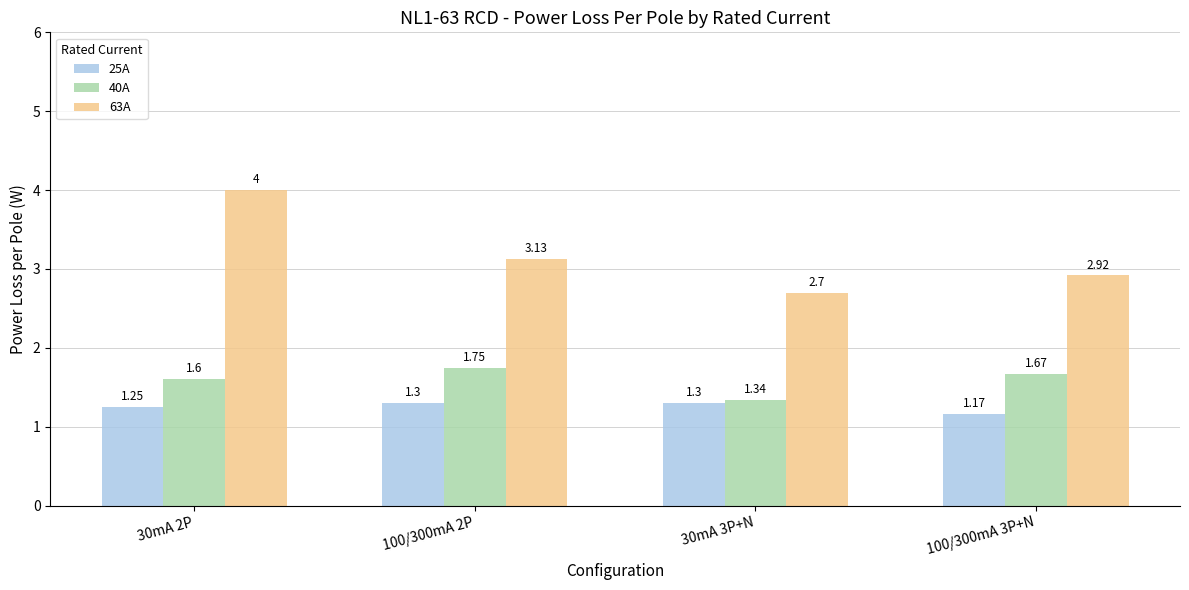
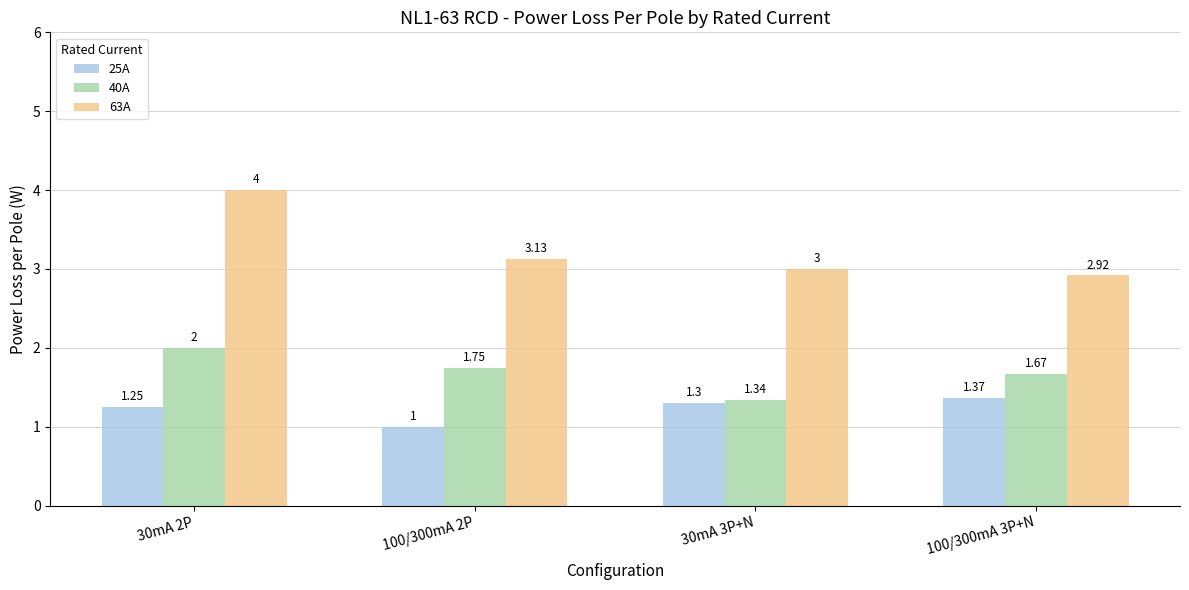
  {
    "25A": {
      "30mA 2P": 1.25,
-     "100/300mA 2P": 1.3,
+     "100/300mA 2P": 1,
      "30mA 3P+N": 1.3,
-     "100/300mA 3P+N": 1.17
+     "100/300mA 3P+N": 1.37
    },
    "40A": {
-     "30mA 2P": 1.6,
+     "30mA 2P": 2,
      "100/300mA 2P": 1.75,
      "30mA 3P+N": 1.34,
      "100/300mA 3P+N": 1.67
    },
    "63A": {
      "30mA 2P": 4,
      "100/300mA 2P": 3.13,
-     "30mA 3P+N": 2.7,
+     "30mA 3P+N": 3,
      "100/300mA 3P+N": 2.92
    }
  }
